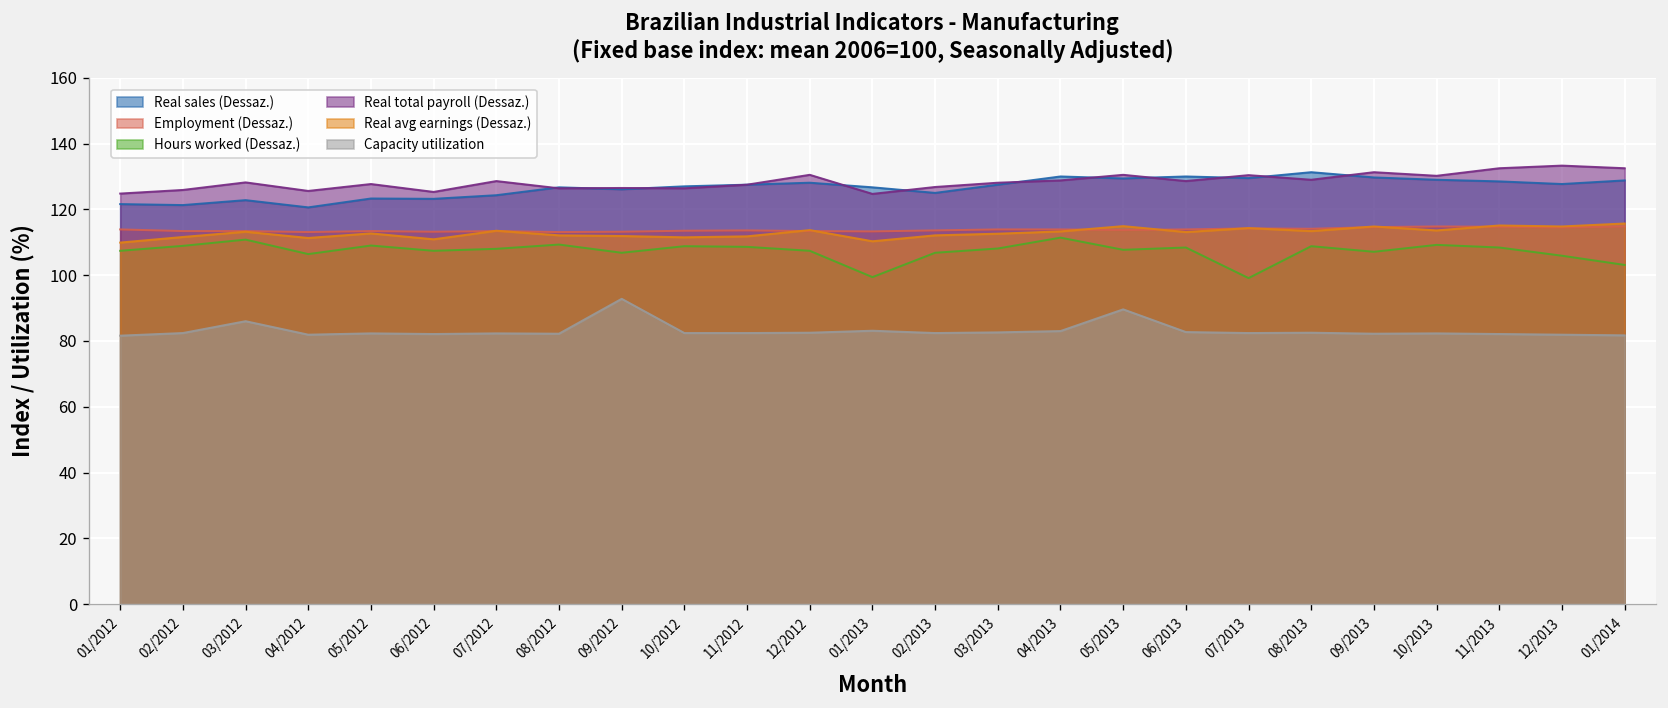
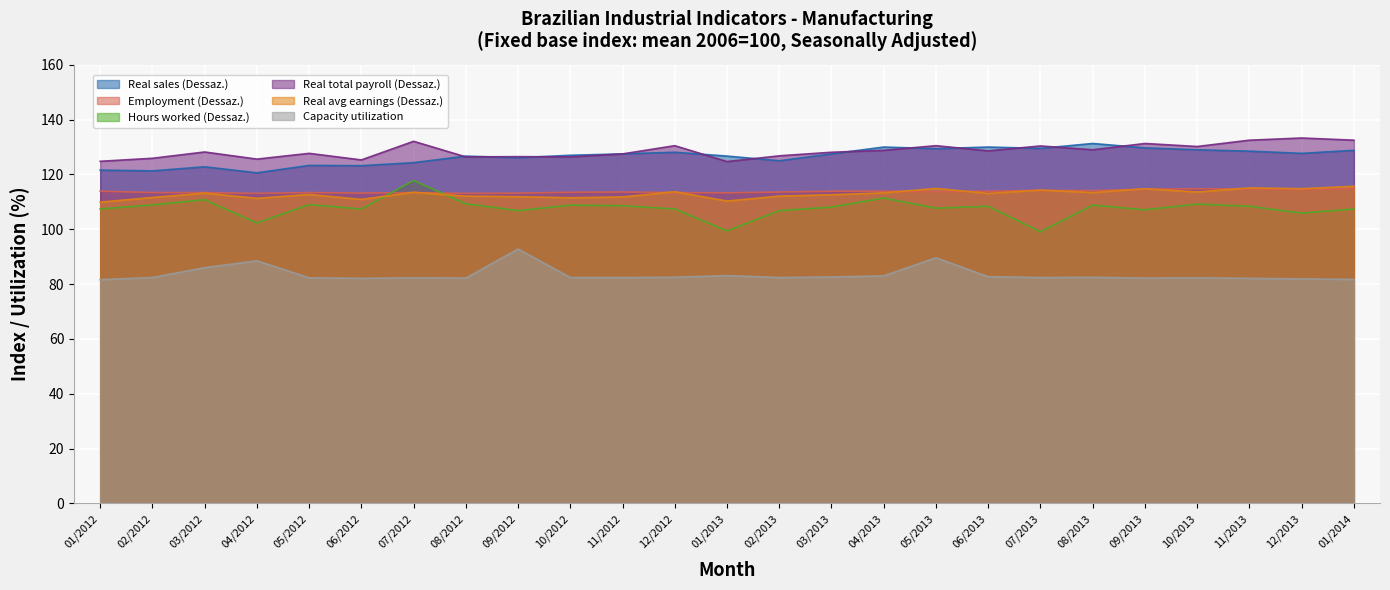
  {
    "Real sales (Dessaz.)": {
      "01/2012": 122,
      "02/2012": 121,
      "03/2012": 123,
      "04/2012": 121,
      "05/2012": 123,
      "06/2012": 123,
      "07/2012": 124,
      "12/2012": 128,
      "01/2013": 127,
      "02/2013": 125,
      "04/2013": 130,
      "05/2013": 129,
      "06/2013": 130,
      "08/2013": 131,
      "09/2013": 130,
      "10/2013": 129,
      "11/2013": 129,
      "12/2013": 128,
      "01/2014": 129
    },
    "Hours worked (Dessaz.)": {
      "01/2012": 107,
      "02/2012": 109,
      "03/2012": 111,
-     "04/2012": 106,
+     "04/2012": 102,
      "05/2012": 109,
      "06/2012": 107,
-     "07/2012": 108,
+     "07/2012": 118,
      "08/2012": 109,
      "09/2012": 107,
      "10/2012": 109,
      "11/2012": 109,
      "12/2012": 107,
      "01/2013": 99,
      "02/2013": 107,
      "03/2013": 108,
      "04/2013": 111,
      "05/2013": 108,
      "06/2013": 108,
      "07/2013": 99,
      "08/2013": 109,
      "09/2013": 107,
      "10/2013": 109,
      "11/2013": 108,
      "12/2013": 106,
-     "01/2014": 103
+     "01/2014": 107
    },
    "Real total payroll (Dessaz.)": {
      "01/2012": 125,
      "02/2012": 126,
      "03/2012": 128,
      "04/2012": 126,
      "05/2012": 128,
      "06/2012": 125,
-     "07/2012": 129,
+     "07/2012": 132,
      "12/2012": 131,
      "01/2013": 125,
      "02/2013": 127,
      "04/2013": 129,
      "05/2013": 131,
      "06/2013": 129,
      "08/2013": 129,
      "09/2013": 131,
      "10/2013": 130,
      "11/2013": 133,
      "12/2013": 133,
      "01/2014": 133
    },
    "Capacity utilization": {
      "01/2012": 82,
      "02/2012": 82,
      "03/2012": 86,
-     "04/2012": 82,
+     "04/2012": 89,
      "05/2012": 82,
      "06/2012": 82,
      "07/2012": 82,
      "08/2012": 82,
      "09/2012": 93,
      "10/2012": 82,
      "11/2012": 82,
      "12/2012": 83,
      "01/2013": 83,
      "02/2013": 82,
      "03/2013": 83,
      "04/2013": 83,
      "05/2013": 90,
      "06/2013": 83,
      "07/2013": 82,
      "08/2013": 83,
      "09/2013": 82,
      "10/2013": 82,
      "11/2013": 82,
      "12/2013": 82,
      "01/2014": 82
    }
  }
